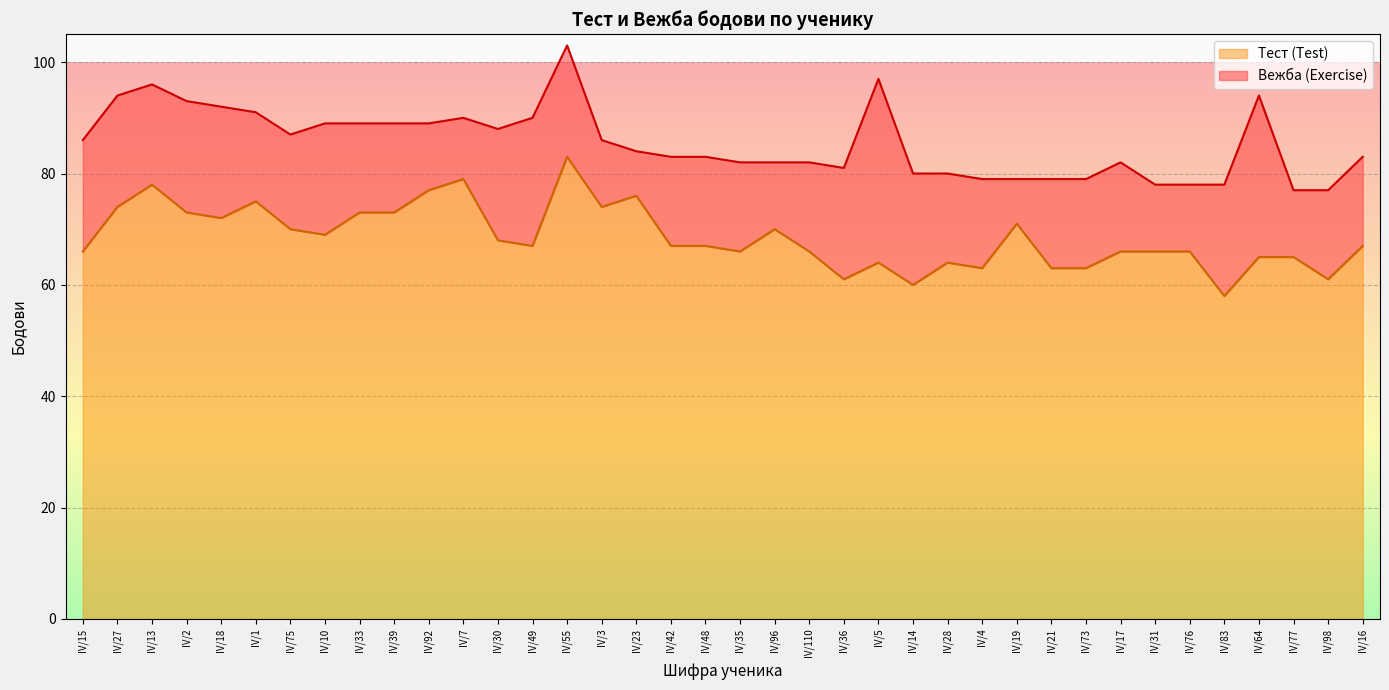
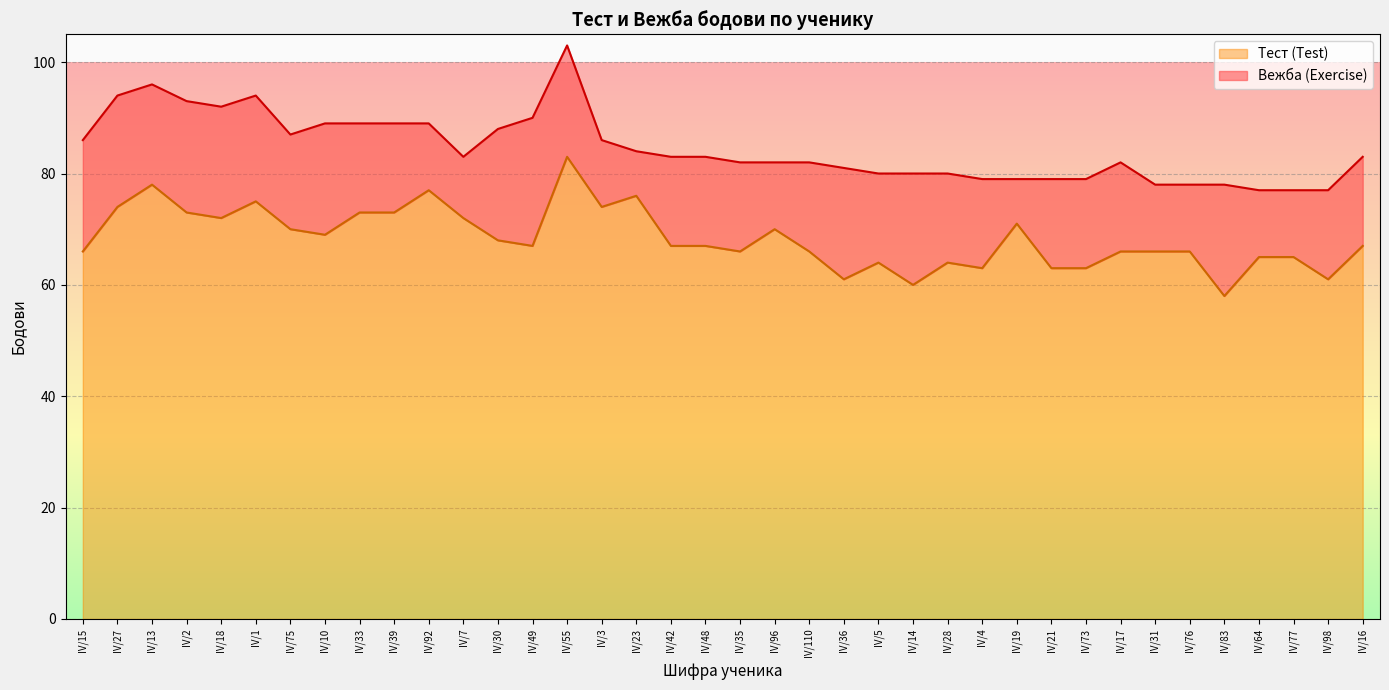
  {
    "Тест (Test)": {
      "IV/15": 66,
      "IV/27": 74,
      "IV/13": 78,
      "IV/2": 73,
      "IV/18": 72,
      "IV/1": 75,
      "IV/75": 70,
      "IV/10": 69,
      "IV/33": 73,
      "IV/39": 73,
      "IV/92": 77,
-     "IV/7": 79,
+     "IV/7": 72,
      "IV/30": 68,
      "IV/49": 67,
      "IV/55": 83,
      "IV/3": 74,
      "IV/23": 76,
      "IV/42": 67,
      "IV/48": 67,
      "IV/35": 66,
      "IV/96": 70,
      "IV/110": 66,
      "IV/36": 61,
      "IV/5": 64,
      "IV/14": 60,
      "IV/28": 64,
      "IV/4": 63,
      "IV/19": 71,
      "IV/21": 63,
      "IV/73": 63,
      "IV/17": 66,
      "IV/31": 66,
      "IV/76": 66,
      "IV/83": 58,
      "IV/64": 65,
      "IV/77": 65,
      "IV/98": 61,
      "IV/16": 67
    },
    "Вежба (Exercise)": {
      "IV/15": 20,
      "IV/27": 20,
      "IV/13": 18,
      "IV/2": 20,
      "IV/18": 20,
-     "IV/1": 16,
+     "IV/1": 19,
      "IV/75": 17,
      "IV/10": 20,
      "IV/33": 16,
      "IV/39": 16,
      "IV/92": 12,
      "IV/7": 11,
      "IV/30": 20,
      "IV/49": 23,
      "IV/55": 20,
      "IV/3": 12,
      "IV/23": 8,
      "IV/42": 16,
      "IV/48": 16,
      "IV/35": 16,
      "IV/96": 12,
      "IV/110": 16,
      "IV/36": 20,
-     "IV/5": 33,
+     "IV/5": 16,
      "IV/14": 20,
      "IV/28": 16,
      "IV/4": 16,
      "IV/19": 8,
      "IV/21": 16,
      "IV/73": 16,
      "IV/17": 16,
      "IV/31": 12,
      "IV/76": 12,
      "IV/83": 20,
-     "IV/64": 29,
+     "IV/64": 12,
      "IV/77": 12,
      "IV/98": 16,
      "IV/16": 16
    }
  }
